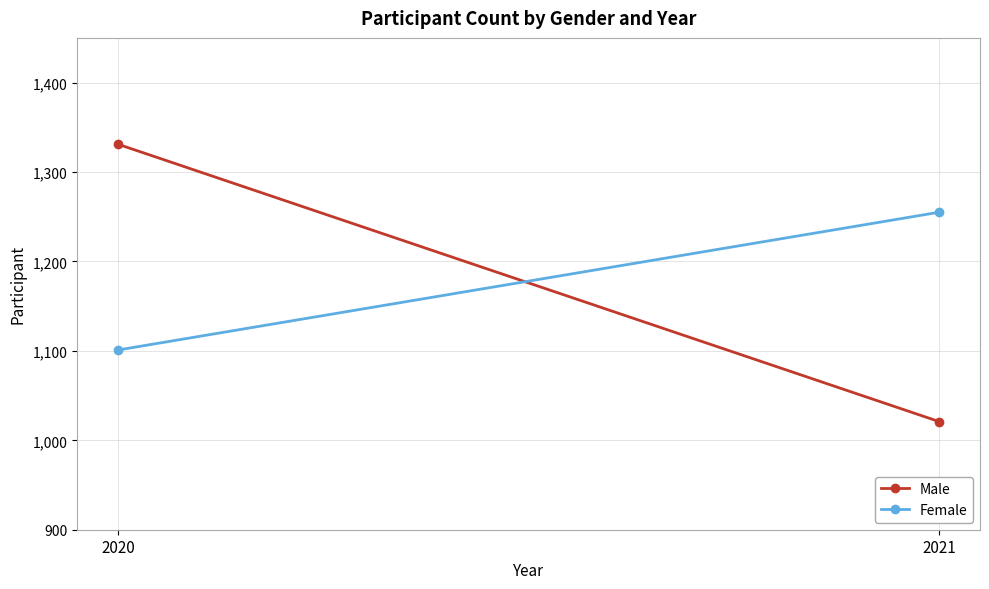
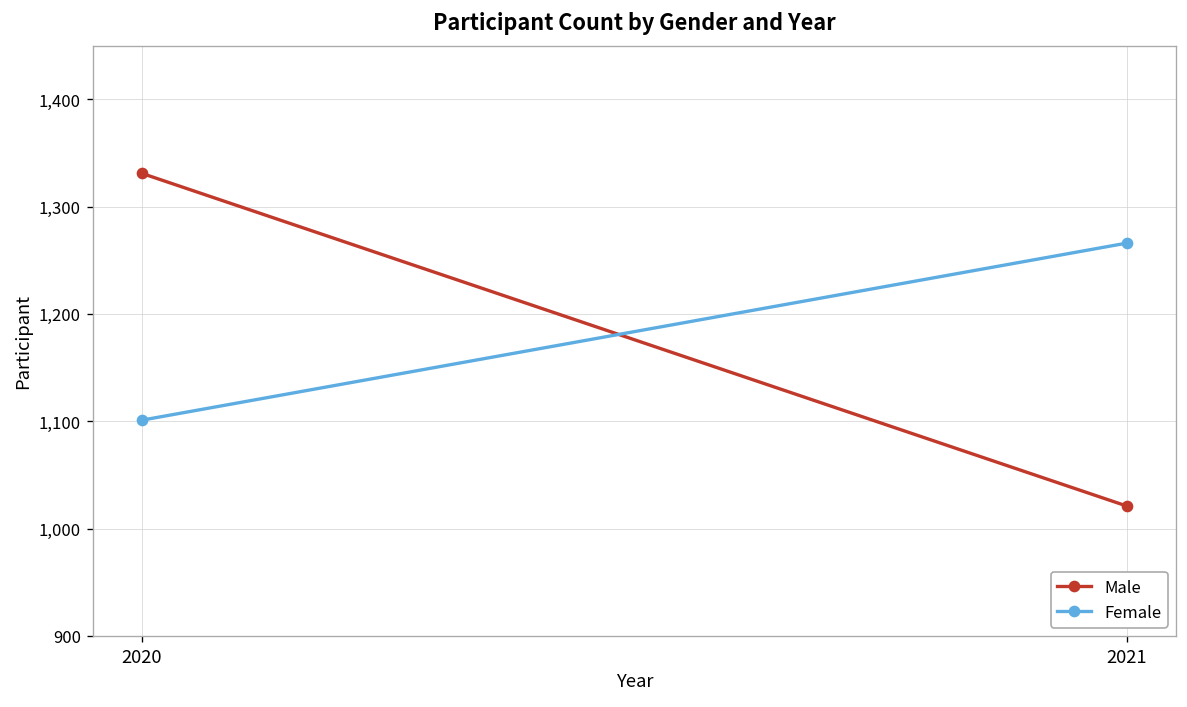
  {
    "Male": {
      "2020": "1,330",
      "2021": "1,020"
    },
    "Female": {
      "2020": "1,100",
-     "2021": "1,260"
+     "2021": "1,270"
    }
  }
